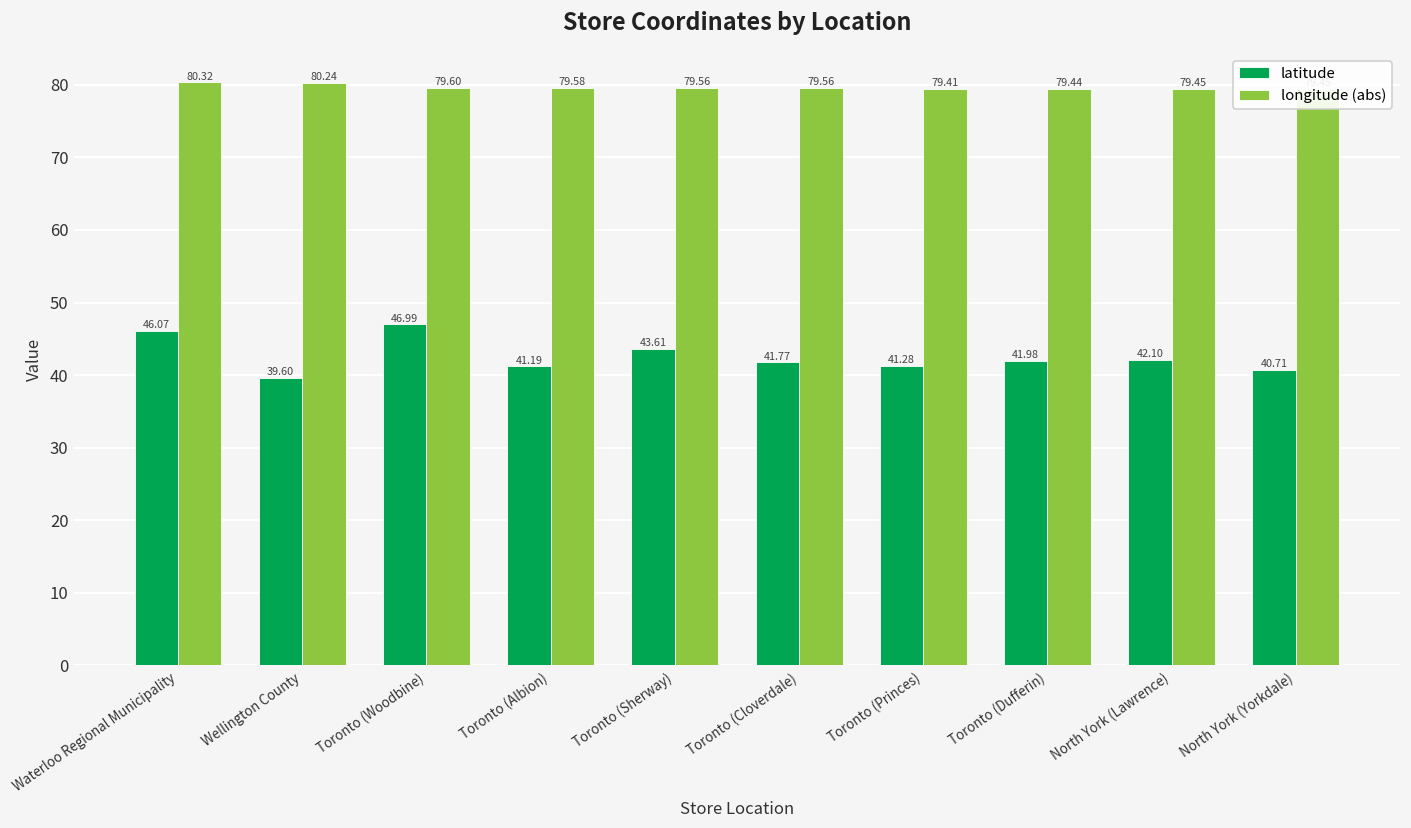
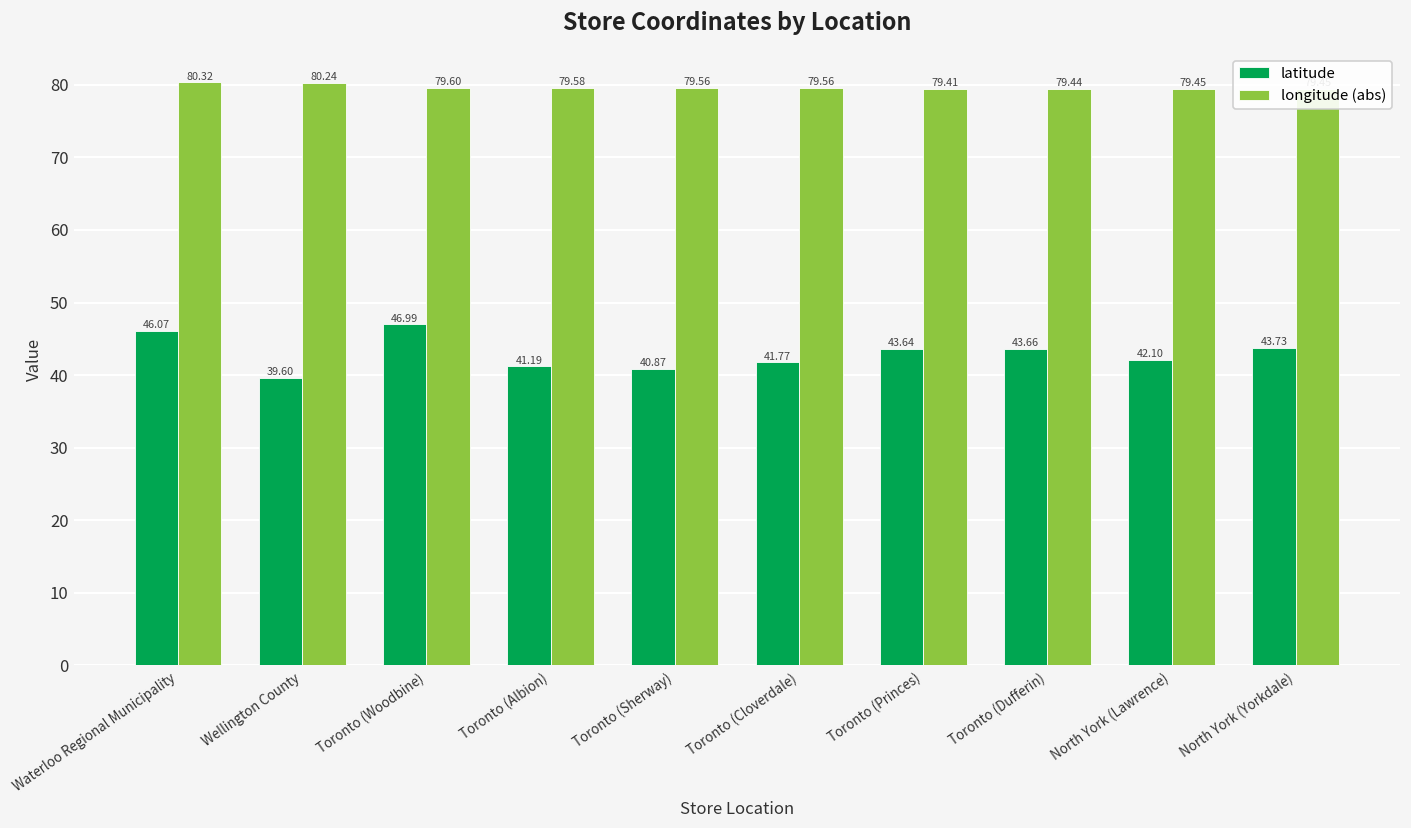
  {
    "latitude": {
      "Waterloo Regional Municipality": 46.07,
      "Wellington County": 39.60,
      "Toronto (Woodbine)": 46.99,
      "Toronto (Albion)": 41.19,
-     "Toronto (Sherway)": 43.61,
+     "Toronto (Sherway)": 40.87,
      "Toronto (Cloverdale)": 41.77,
-     "Toronto (Princes)": 41.28,
-     "Toronto (Dufferin)": 41.98,
+     "Toronto (Princes)": 43.64,
+     "Toronto (Dufferin)": 43.66,
      "North York (Lawrence)": 42.10,
-     "North York (Yorkdale)": 40.71
+     "North York (Yorkdale)": 43.73
    },
    "longitude (abs)": {
      "Waterloo Regional Municipality": 80.32,
      "Wellington County": 80.24,
      "Toronto (Woodbine)": 79.60,
      "Toronto (Albion)": 79.58,
      "Toronto (Sherway)": 79.56,
      "Toronto (Cloverdale)": 79.56,
      "Toronto (Princes)": 79.41,
      "Toronto (Dufferin)": 79.44,
      "North York (Lawrence)": 79.45
    }
  }
